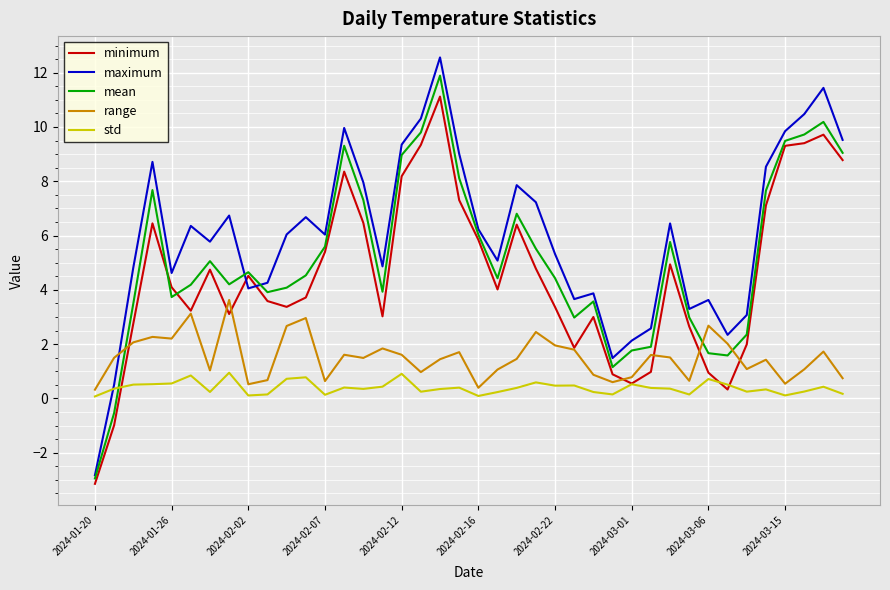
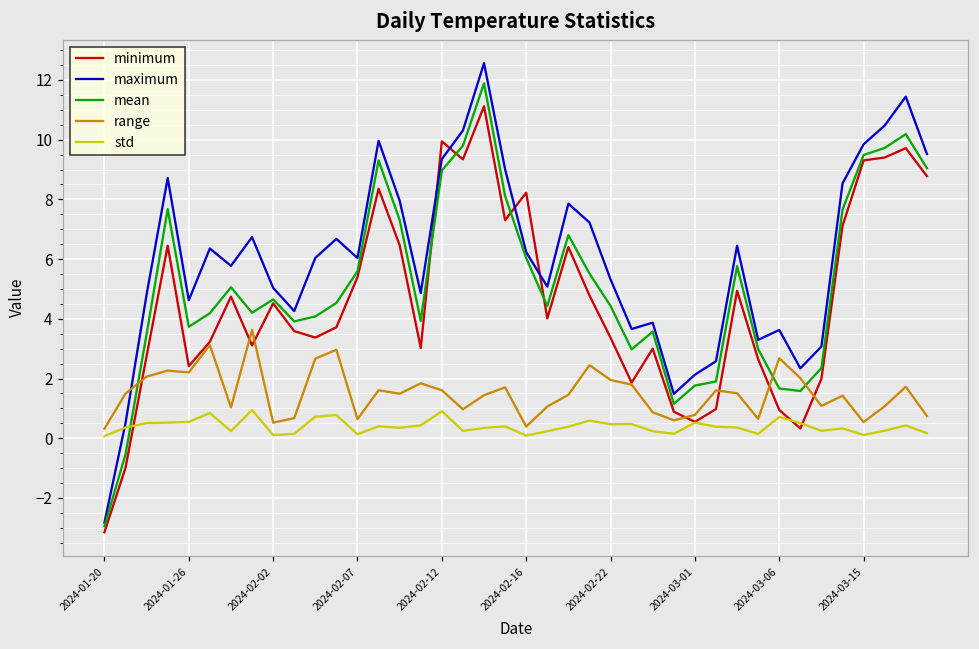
  {
    "minimum": {
      "2024-01-20": -3.1,
-     "2024-01-26": 4.1,
+     "2024-01-26": 2.4,
      "2024-02-02": 4.5,
      "2024-02-07": 5.4,
-     "2024-02-12": 8.2,
-     "2024-02-16": 5.8,
+     "2024-02-12": 9.9,
+     "2024-02-16": 8.2,
      "2024-02-22": 3.4,
      "2024-03-06": 0.9,
      "2024-03-15": 9.3
    },
    "maximum": {
      "2024-01-20": -2.8,
      "2024-01-26": 4.6,
-     "2024-02-02": 4.1,
+     "2024-02-02": 5.0,
      "2024-02-07": 6.0,
      "2024-02-12": 9.3,
      "2024-02-16": 6.2,
      "2024-02-22": 5.3,
      "2024-03-01": 2.1,
      "2024-03-06": 3.6,
      "2024-03-15": 9.8
    },
    "mean": {
      "2024-01-20": -2.9,
      "2024-01-26": 3.7,
      "2024-02-02": 4.6,
      "2024-02-07": 5.6,
      "2024-02-12": 9.0,
      "2024-02-16": 6.0,
      "2024-02-22": 4.4,
      "2024-03-01": 1.8,
      "2024-03-06": 1.7,
      "2024-03-15": 9.5
    },
    "range": {
      "2024-01-20": 0.3,
      "2024-01-26": 2.2,
      "2024-02-02": 0.5,
      "2024-02-07": 0.6,
      "2024-02-12": 1.6,
      "2024-02-16": 0.4,
      "2024-02-22": 2.0,
      "2024-03-01": 0.8,
      "2024-03-06": 2.7,
      "2024-03-15": 0.5
    },
    "std": {
      "2024-01-20": 0.1,
      "2024-01-26": 0.5,
      "2024-02-02": 0.1,
      "2024-02-07": 0.1,
      "2024-02-12": 0.9,
      "2024-02-16": 0.1,
      "2024-02-22": 0.5,
      "2024-03-06": 0.7,
      "2024-03-15": 0.1
    }
  }
